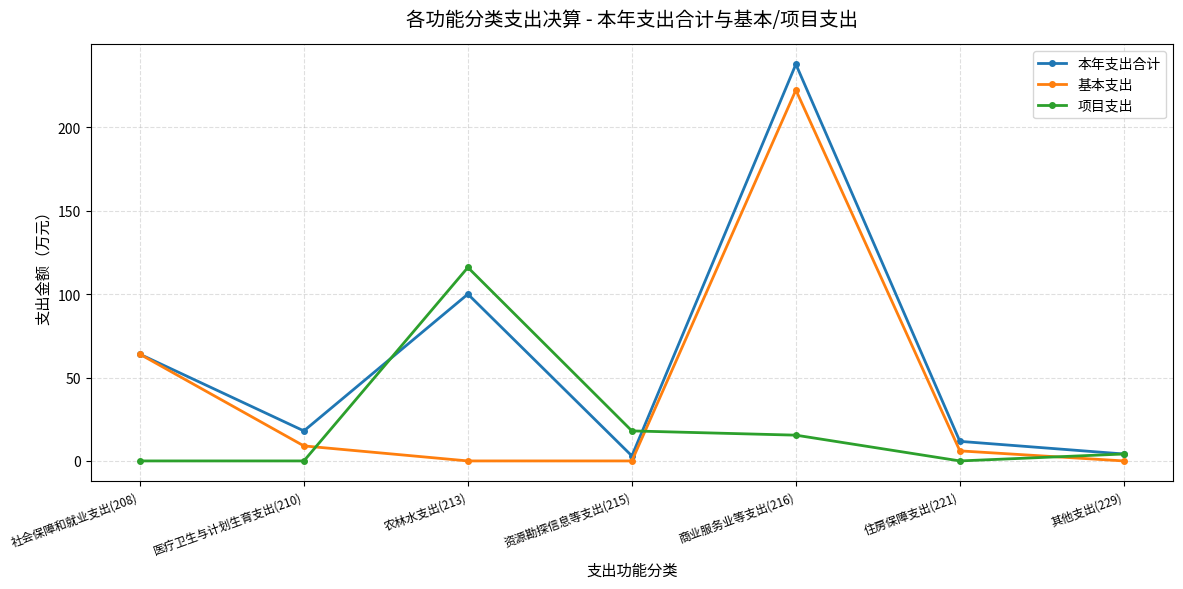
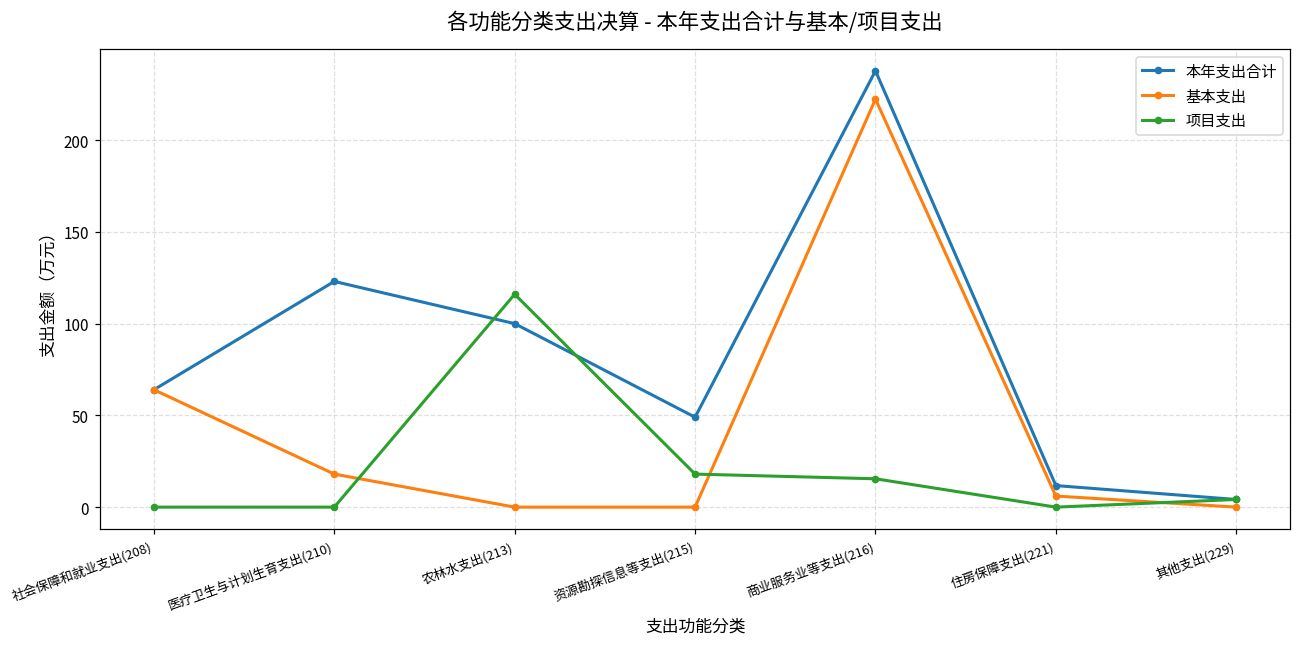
  {
    "本年支出合计": {
-     "医疗卫生与计划生育支出(210)": 18,
+     "医疗卫生与计划生育支出(210)": 123,
      "农林水支出(213)": 100,
-     "资源勘探信息等支出(215)": 3,
+     "资源勘探信息等支出(215)": 49,
      "商业服务业等支出(216)": 238,
      "住房保障支出(221)": 12
    },
    "基本支出": {
-     "医疗卫生与计划生育支出(210)": 9,
+     "医疗卫生与计划生育支出(210)": 18,
      "农林水支出(213)": 0,
      "资源勘探信息等支出(215)": 0,
      "商业服务业等支出(216)": 222,
      "住房保障支出(221)": 6,
      "其他支出(229)": 0
    },
    "项目支出": {
      "社会保障和就业支出(208)": 0,
      "医疗卫生与计划生育支出(210)": 0,
      "农林水支出(213)": 116,
      "资源勘探信息等支出(215)": 18,
      "商业服务业等支出(216)": 15,
      "住房保障支出(221)": 0
    }
  }
